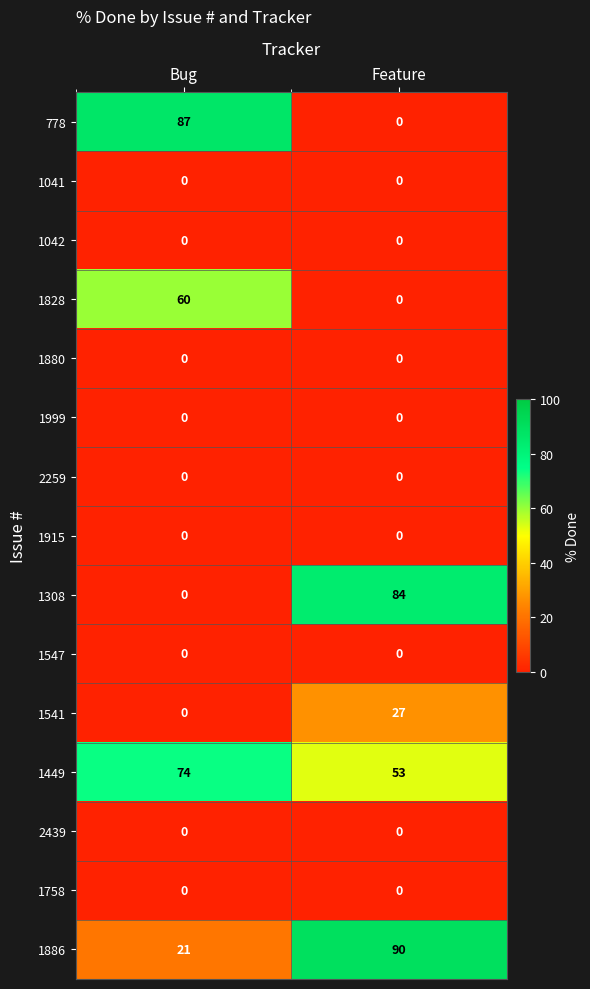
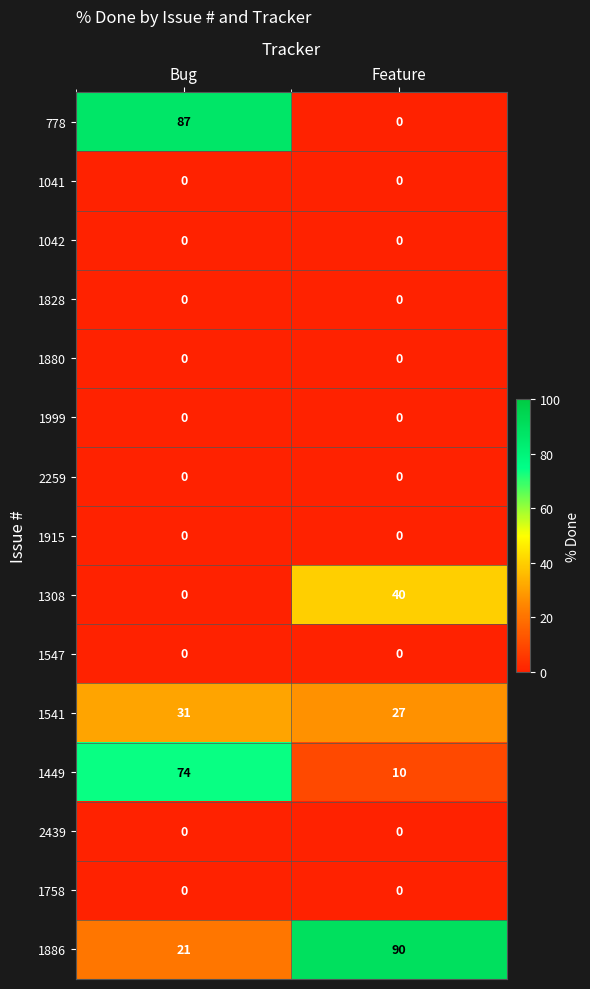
  {
    "778": {
      "Bug": 87,
      "Feature": 0
    },
    "1041": {
      "Bug": 0,
      "Feature": 0
    },
    "1042": {
      "Bug": 0,
      "Feature": 0
    },
    "1828": {
-     "Bug": 60,
+     "Bug": 0,
      "Feature": 0
    },
    "1880": {
      "Bug": 0,
      "Feature": 0
    },
    "1999": {
      "Bug": 0,
      "Feature": 0
    },
    "2259": {
      "Bug": 0,
      "Feature": 0
    },
    "1915": {
      "Bug": 0,
      "Feature": 0
    },
    "1308": {
      "Bug": 0,
-     "Feature": 84
+     "Feature": 40
    },
    "1547": {
      "Bug": 0,
      "Feature": 0
    },
    "1541": {
-     "Bug": 0,
+     "Bug": 31,
      "Feature": 27
    },
    "1449": {
      "Bug": 74,
-     "Feature": 53
+     "Feature": 10
    },
    "2439": {
      "Bug": 0,
      "Feature": 0
    },
    "1758": {
      "Bug": 0,
      "Feature": 0
    },
    "1886": {
      "Bug": 21,
      "Feature": 90
    }
  }
